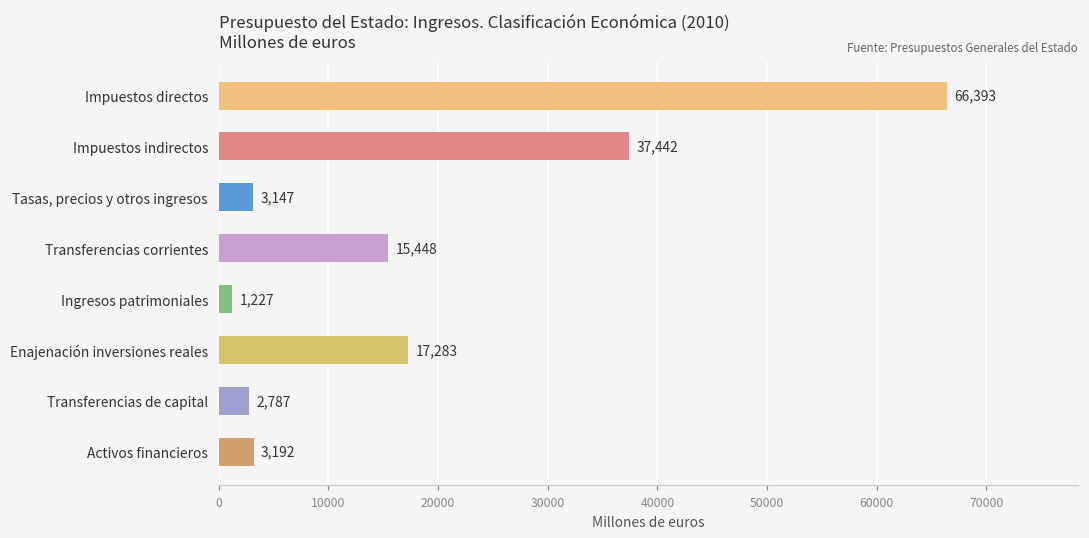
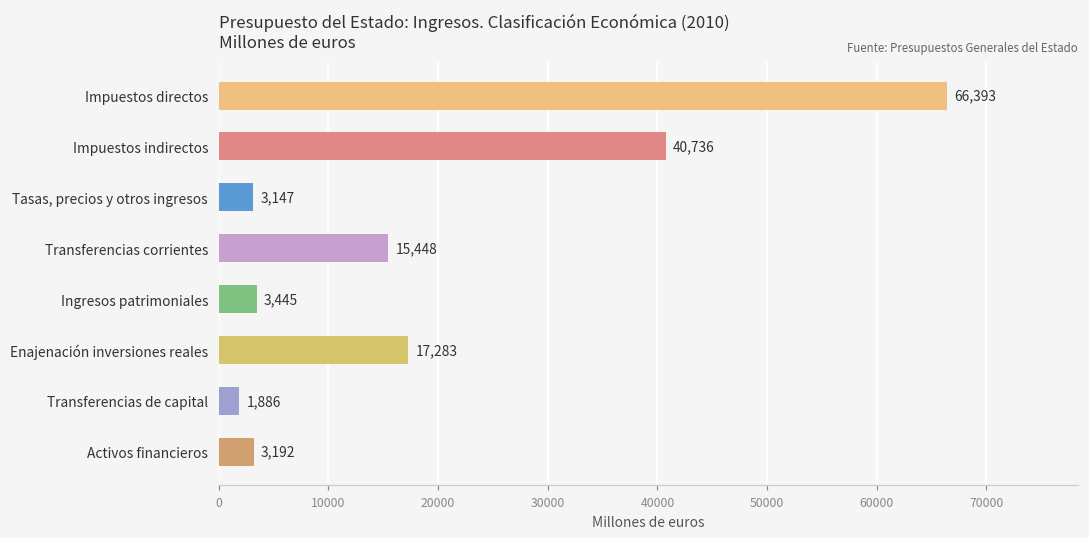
  {
    "Impuestos directos": "66,393",
-   "Impuestos indirectos": "37,442",
+   "Impuestos indirectos": "40,736",
    "Tasas, precios y otros ingresos": "3,147",
    "Transferencias corrientes": "15,448",
-   "Ingresos patrimoniales": "1,227",
+   "Ingresos patrimoniales": "3,445",
    "Enajenación inversiones reales": "17,283",
-   "Transferencias de capital": "2,787",
+   "Transferencias de capital": "1,886",
    "Activos financieros": "3,192"
  }
